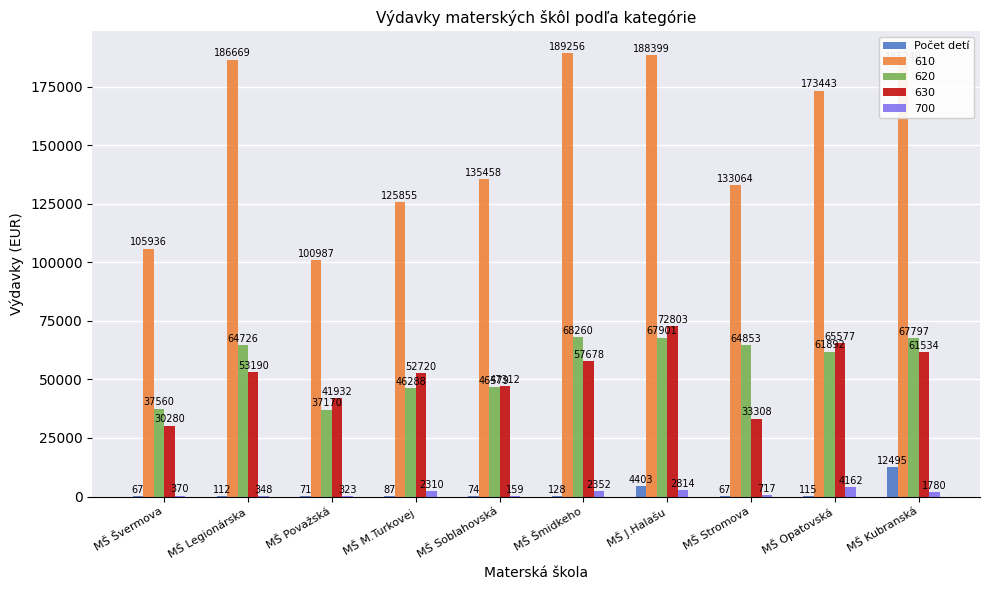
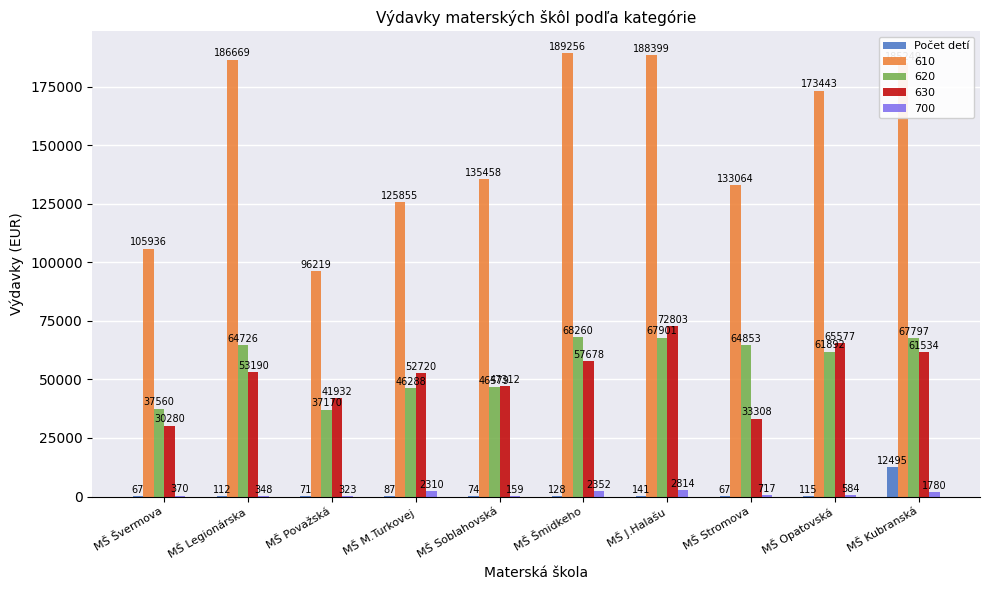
  {
    "Počet detí": {
      "MŠ Švermova": 67,
      "MŠ Legionárska": 112,
      "MŠ Považská": 71,
      "MŠ M.Turkovej": 87,
      "MŠ Soblahovská": 74,
      "MŠ Šmidkeho": 128,
-     "MŠ J.Halašu": 4403,
+     "MŠ J.Halašu": 141,
      "MŠ Stromova": 67,
      "MŠ Opatovská": 115,
      "MŠ Kubranská": 12495
    },
    "610": {
      "MŠ Švermova": 105936,
      "MŠ Legionárska": 186669,
-     "MŠ Považská": 100987,
+     "MŠ Považská": 96219,
      "MŠ M.Turkovej": 125855,
      "MŠ Soblahovská": 135458,
      "MŠ Šmidkeho": 189256,
      "MŠ J.Halašu": 188399,
      "MŠ Stromova": 133064,
      "MŠ Opatovská": 173443
    },
    "620": {
      "MŠ Švermova": 37560,
      "MŠ Legionárska": 64726,
      "MŠ Považská": 37170,
      "MŠ M.Turkovej": 46288,
      "MŠ Šmidkeho": 68260,
      "MŠ J.Halašu": 67901,
      "MŠ Stromova": 64853,
      "MŠ Opatovská": 61892,
      "MŠ Kubranská": 67797
    },
    "630": {
      "MŠ Švermova": 30280,
      "MŠ Legionárska": 53190,
      "MŠ Považská": 41932,
      "MŠ M.Turkovej": 52720,
      "MŠ Šmidkeho": 57678,
      "MŠ J.Halašu": 72803,
      "MŠ Stromova": 33308,
      "MŠ Opatovská": 65577,
      "MŠ Kubranská": 61534
    },
    "700": {
      "MŠ Švermova": 370,
      "MŠ Legionárska": 348,
      "MŠ Považská": 323,
      "MŠ M.Turkovej": 2310,
      "MŠ Soblahovská": 159,
      "MŠ Šmidkeho": 2352,
      "MŠ J.Halašu": 2814,
      "MŠ Stromova": 717,
-     "MŠ Opatovská": 4162,
+     "MŠ Opatovská": 584,
      "MŠ Kubranská": 1780
    }
  }
